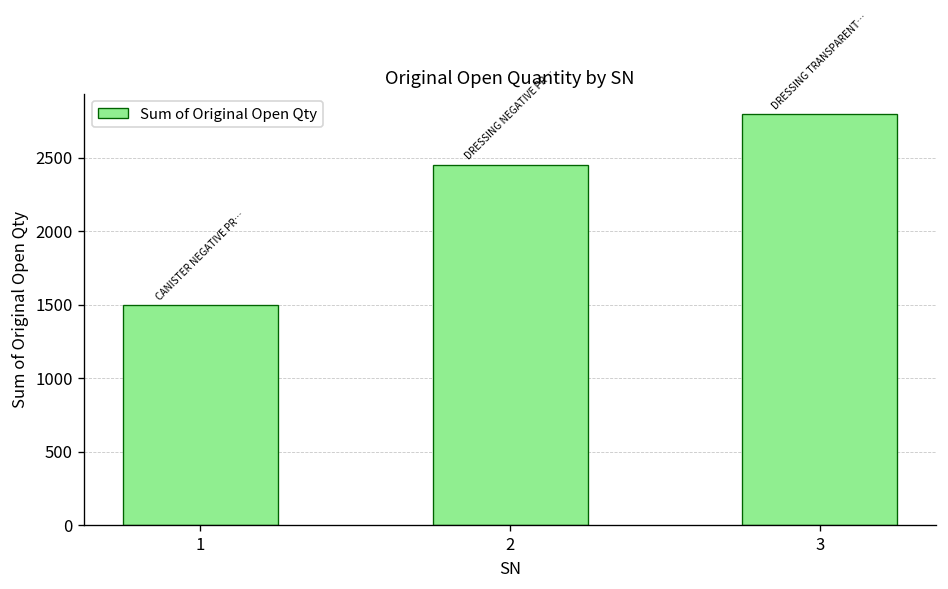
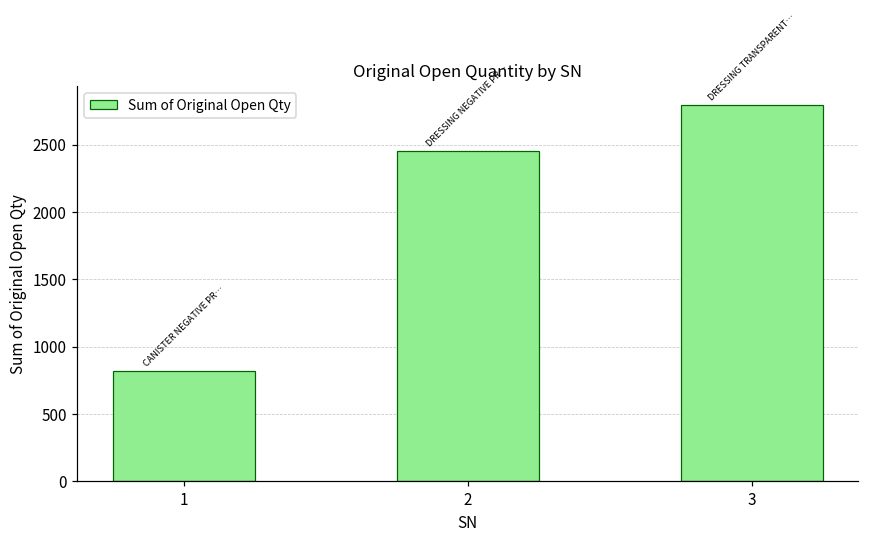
  {
-   "1": 1500,
+   "1": 820,
    "2": 2450,
    "3": 2790
  }
